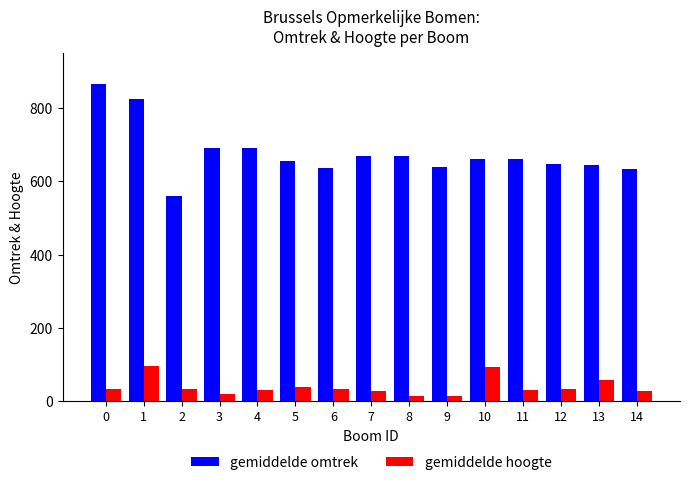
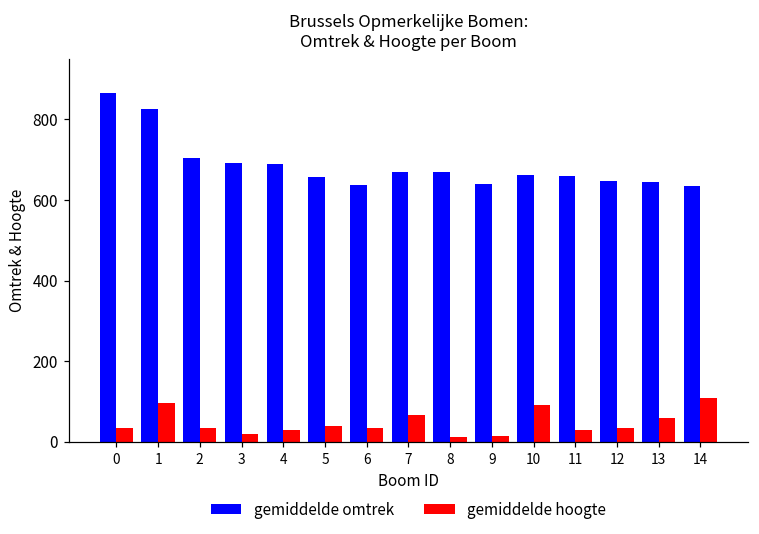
  {
    "gemiddelde omtrek": {
      "0": 870,
      "1": 830,
-     "2": 560,
+     "2": 710,
      "3": 690,
      "4": 690,
      "5": 660,
      "6": 640,
      "7": 670,
      "8": 670,
      "9": 640,
      "10": 660,
      "11": 660,
      "12": 650,
      "13": 650,
      "14": 640
    },
    "gemiddelde hoogte": {
      "0": 30,
      "1": 100,
      "2": 30,
      "3": 20,
      "4": 30,
      "5": 40,
      "6": 30,
-     "7": 30,
+     "7": 70,
      "8": 10,
      "9": 10,
      "10": 90,
      "11": 30,
      "12": 30,
      "13": 60,
-     "14": 30
+     "14": 110
    }
  }
